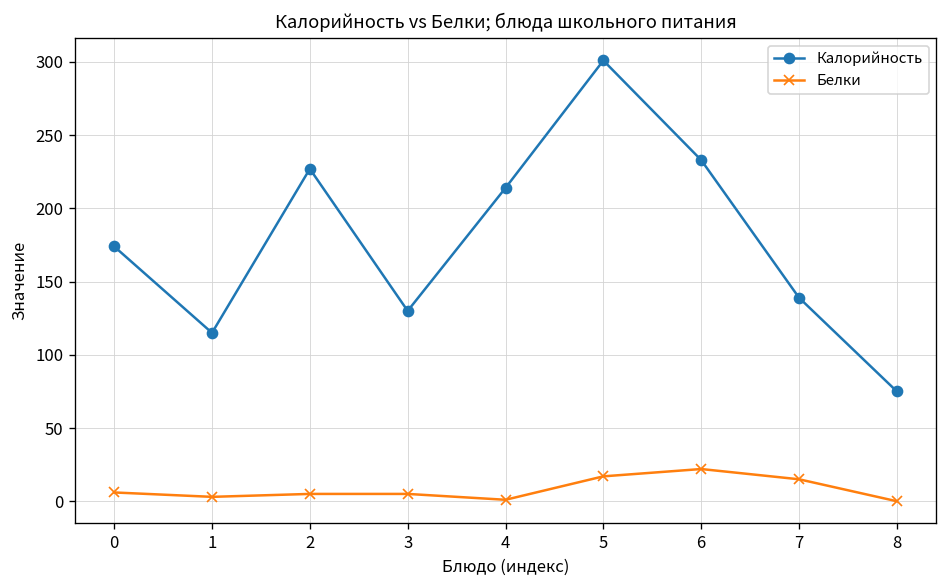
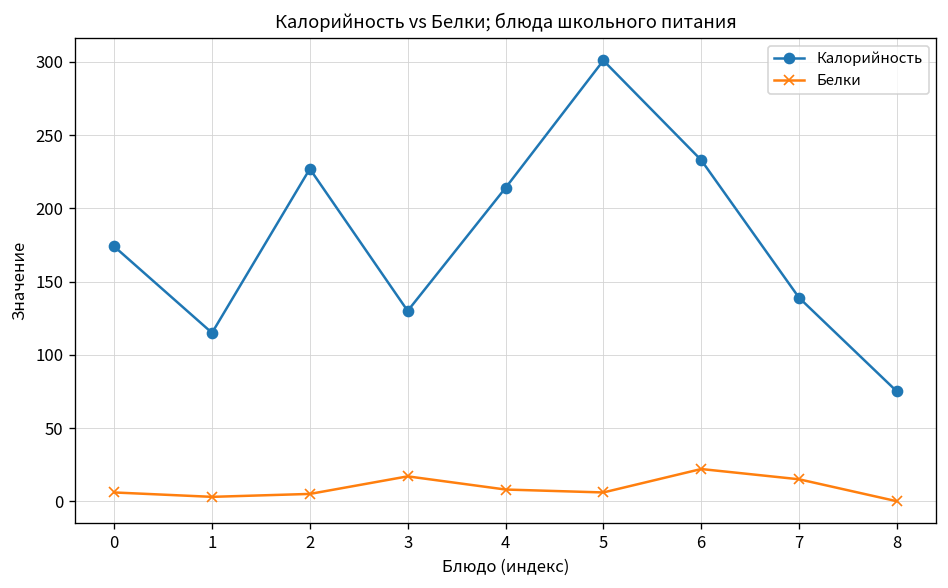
  {
    "Калорийность": {
      "0": 174,
      "1": 115,
      "2": 227,
      "3": 130,
      "4": 214,
      "5": 301,
      "6": 233,
      "7": 139,
      "8": 75
    },
    "Белки": {
      "0": 6,
      "1": 3,
      "2": 5,
-     "3": 5,
-     "4": 1,
-     "5": 17,
+     "3": 17,
+     "4": 8,
+     "5": 6,
      "6": 22,
      "7": 15,
      "8": 0
    }
  }
